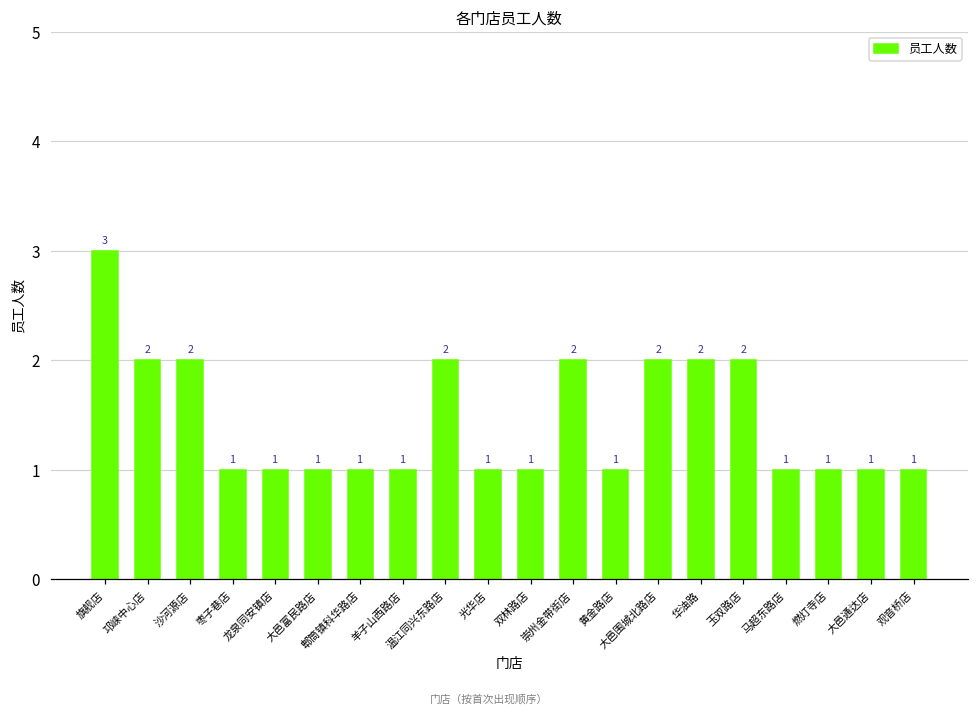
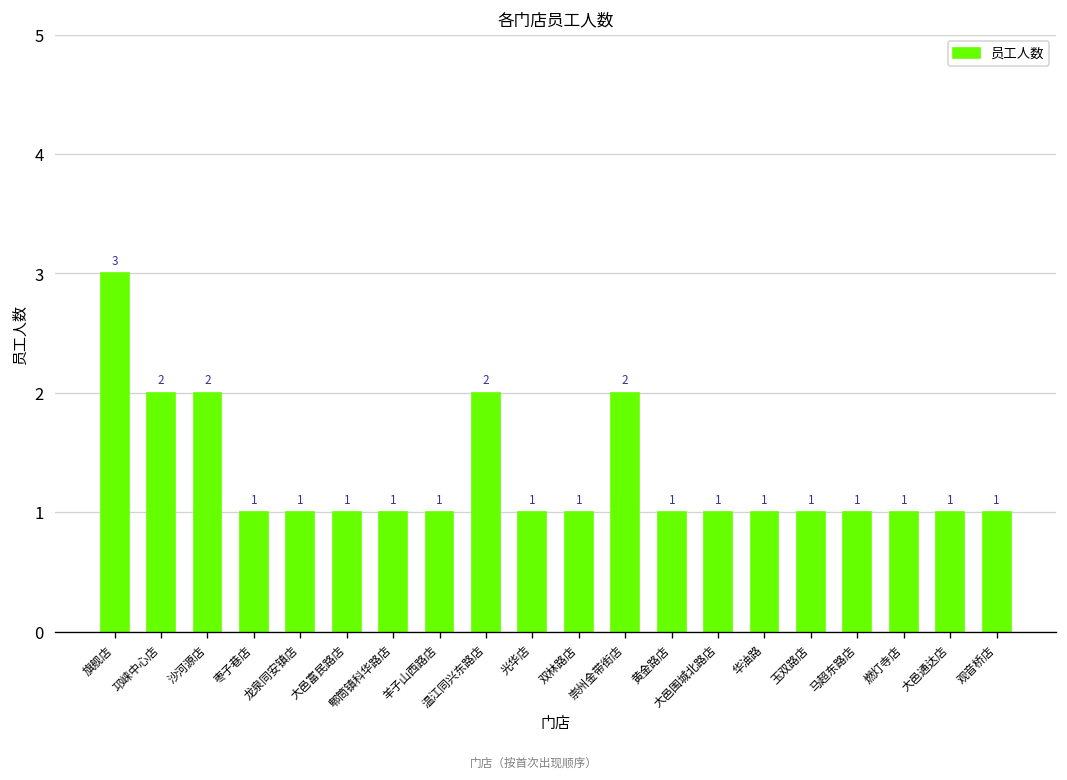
  {
    "旗舰店": 3,
    "邛崃中心店": 2,
    "沙河源店": 2,
    "枣子巷店": 1,
    "龙泉同安镇店": 1,
    "大邑富民路店": 1,
    "郫筒镇科华路店": 1,
    "羊子山西路店": 1,
    "温江同兴东路店": 2,
    "光华店": 1,
    "双林路店": 1,
    "崇州金带街店": 2,
    "黄金路店": 1,
-   "大邑围城北路店": 2,
-   "华油路": 2,
-   "玉双路店": 2,
+   "大邑围城北路店": 1,
+   "华油路": 1,
+   "玉双路店": 1,
    "马超东路店": 1,
    "燃灯寺店": 1,
    "大邑通达店": 1,
    "观音桥店": 1
  }
